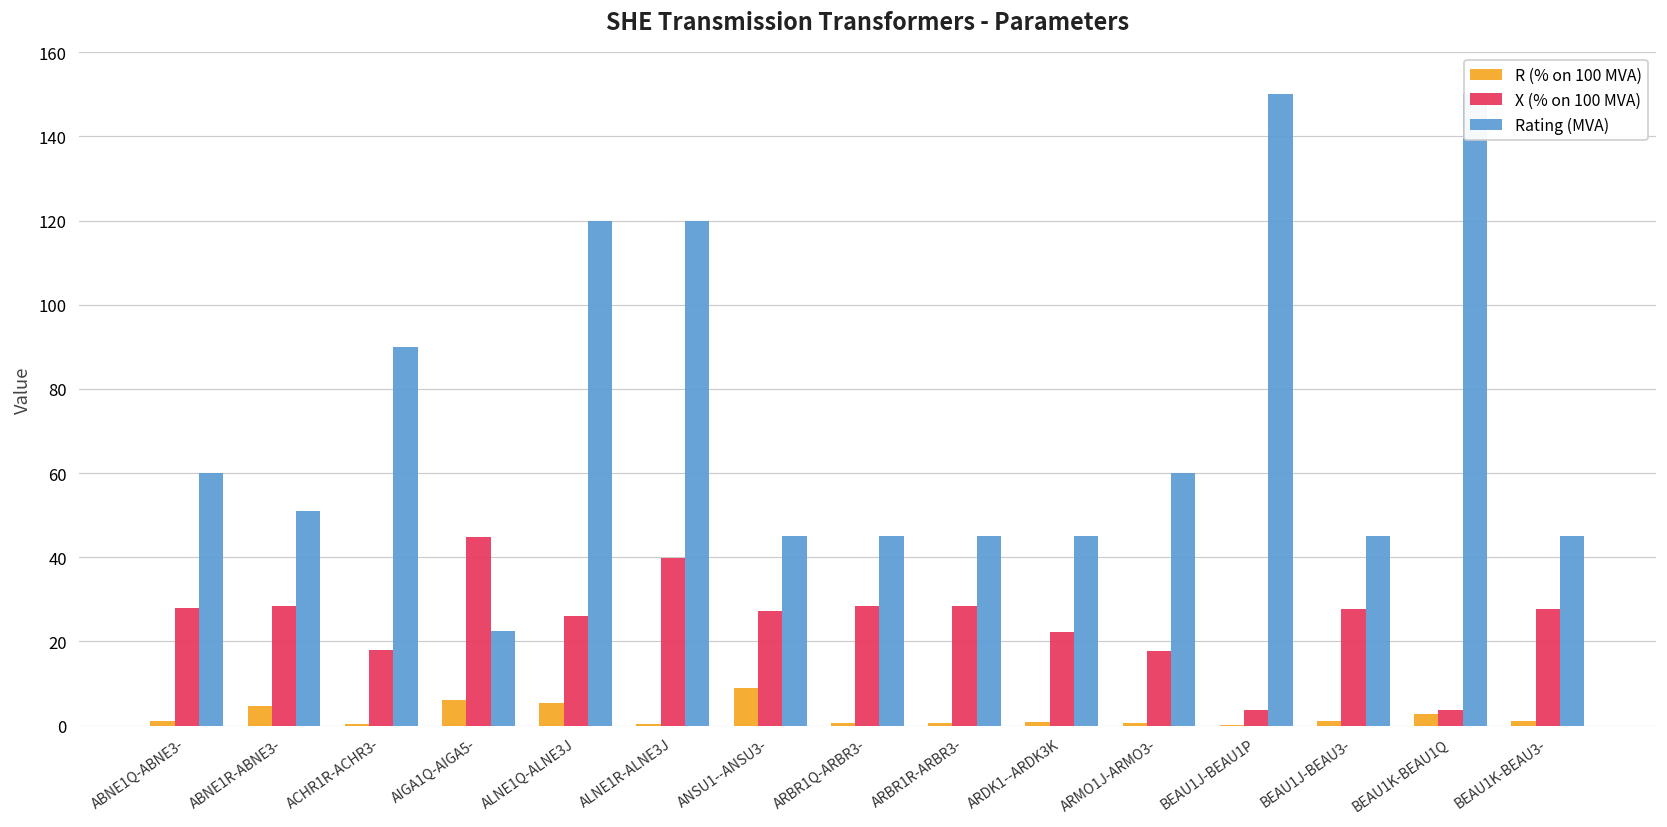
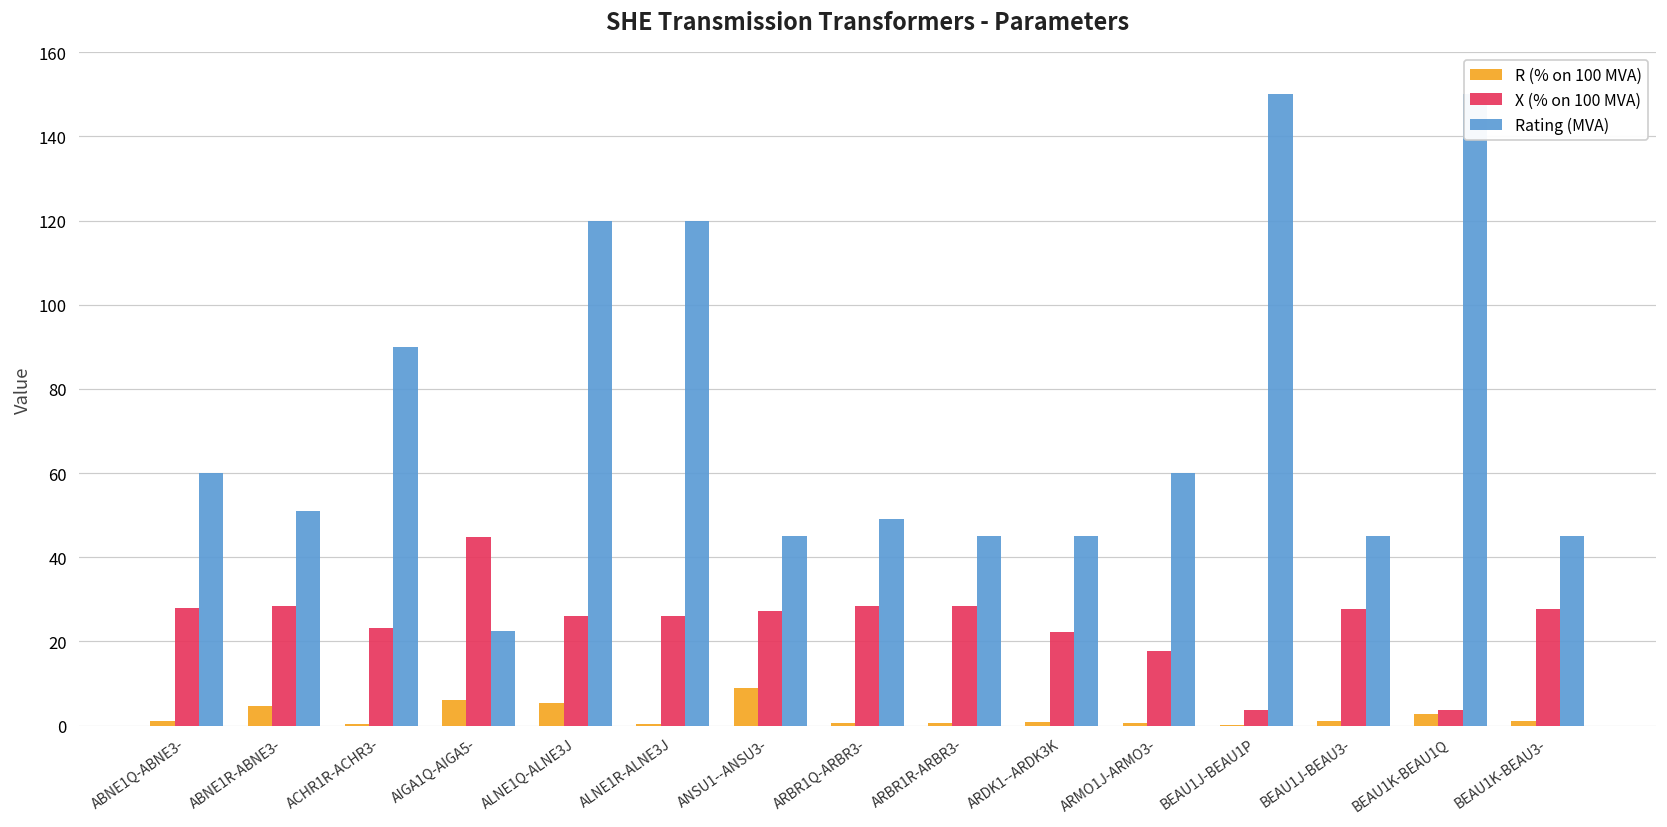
  {
    "R (% on 100 MVA)": {
      "ABNE1Q-ABNE3-": 1,
      "ABNE1R-ABNE3-": 5,
      "AIGA1Q-AIGA5-": 6,
      "ALNE1Q-ALNE3J": 5,
      "ANSU1--ANSU3-": 9,
      "ARDK1--ARDK3K": 1,
      "BEAU1J-BEAU3-": 1,
      "BEAU1K-BEAU1Q": 3,
      "BEAU1K-BEAU3-": 1
    },
    "X (% on 100 MVA)": {
      "ABNE1Q-ABNE3-": 28,
      "ABNE1R-ABNE3-": 29,
-     "ACHR1R-ACHR3-": 18,
+     "ACHR1R-ACHR3-": 23,
      "AIGA1Q-AIGA5-": 45,
      "ALNE1Q-ALNE3J": 26,
-     "ALNE1R-ALNE3J": 40,
+     "ALNE1R-ALNE3J": 26,
      "ANSU1--ANSU3-": 27,
      "ARBR1Q-ARBR3-": 28,
      "ARBR1R-ARBR3-": 28,
      "ARDK1--ARDK3K": 22,
      "ARMO1J-ARMO3-": 18,
      "BEAU1J-BEAU1P": 4,
      "BEAU1J-BEAU3-": 28,
      "BEAU1K-BEAU1Q": 4,
      "BEAU1K-BEAU3-": 28
    },
    "Rating (MVA)": {
      "ABNE1Q-ABNE3-": 60,
      "ABNE1R-ABNE3-": 51,
      "ACHR1R-ACHR3-": 90,
      "AIGA1Q-AIGA5-": 23,
      "ALNE1Q-ALNE3J": 120,
      "ALNE1R-ALNE3J": 120,
      "ANSU1--ANSU3-": 45,
-     "ARBR1Q-ARBR3-": 45,
+     "ARBR1Q-ARBR3-": 49,
      "ARBR1R-ARBR3-": 45,
      "ARDK1--ARDK3K": 45,
      "ARMO1J-ARMO3-": 60,
      "BEAU1J-BEAU1P": 150,
      "BEAU1J-BEAU3-": 45,
      "BEAU1K-BEAU3-": 45
    }
  }
